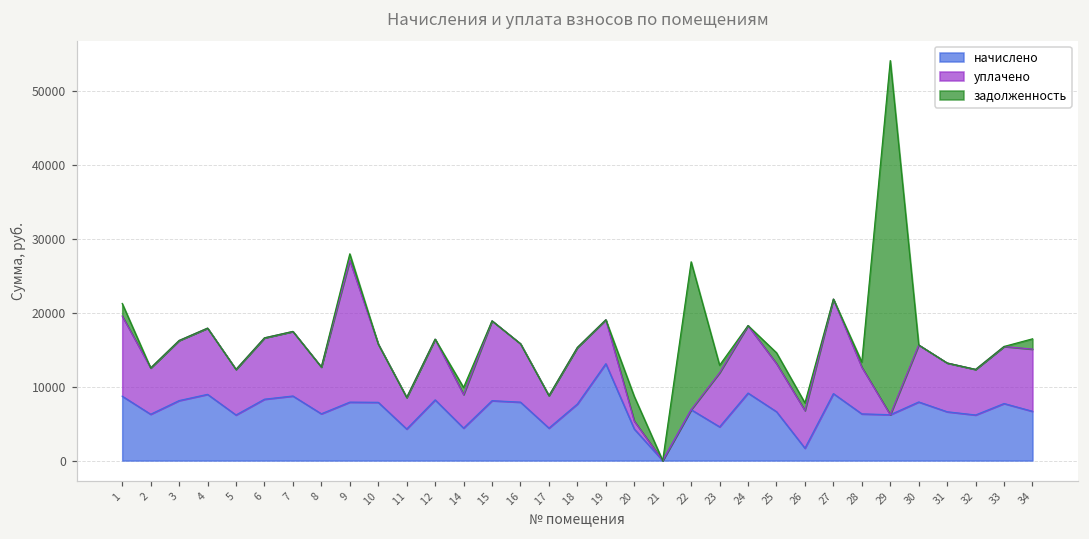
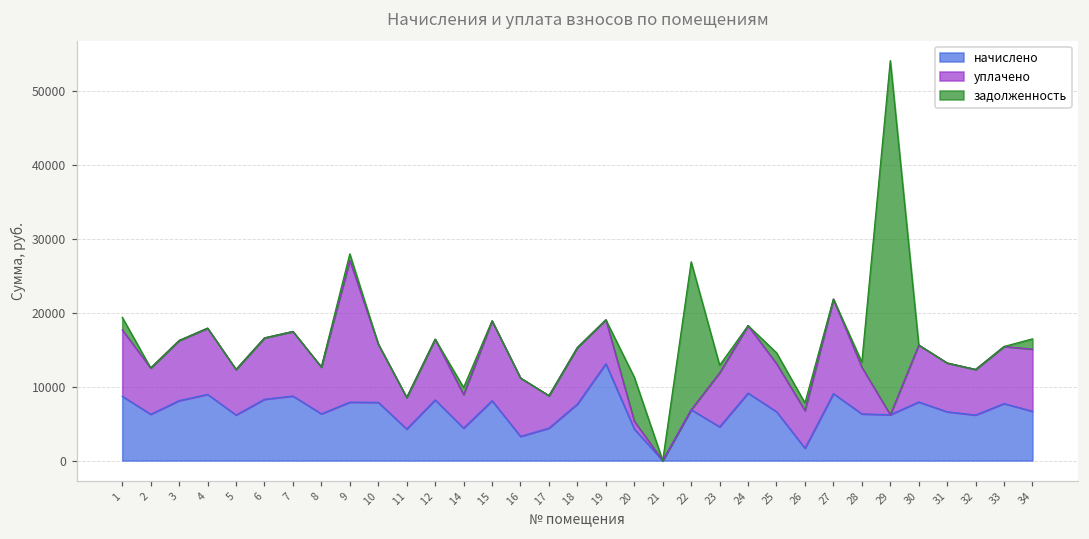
  {
    "начислено": {
      "1": 9000,
      "2": 6000,
      "3": 8000,
      "4": 9000,
      "5": 6000,
      "6": 8000,
      "7": 9000,
      "8": 6000,
      "9": 8000,
      "10": 8000,
      "11": 4000,
      "12": 8000,
      "14": 4000,
      "15": 8000,
-     "16": 8000,
+     "16": 3000,
      "17": 4000,
      "18": 8000,
      "19": 13000,
      "20": 4000,
      "23": 5000,
      "24": 9000,
      "25": 7000,
      "26": 2000,
      "27": 9000,
      "28": 6000,
      "30": 8000,
      "31": 7000,
      "32": 6000,
      "33": 8000,
      "34": 7000
    },
    "уплачено": {
-     "1": 11000,
+     "1": 9000,
      "9": 19000,
      "14": 5000,
      "20": 1000,
      "23": 7000,
      "25": 7000,
      "26": 5000,
      "28": 6000,
      "34": 8000
    },
    "задолженность": {
      "1": 2000,
      "9": 1000,
      "14": 1000,
-     "20": 3000,
+     "20": 6000,
      "22": 20000,
      "23": 1000,
      "25": 1000,
      "26": 1000,
      "28": 1000,
      "29": 48000,
      "34": 1000
    }
  }
